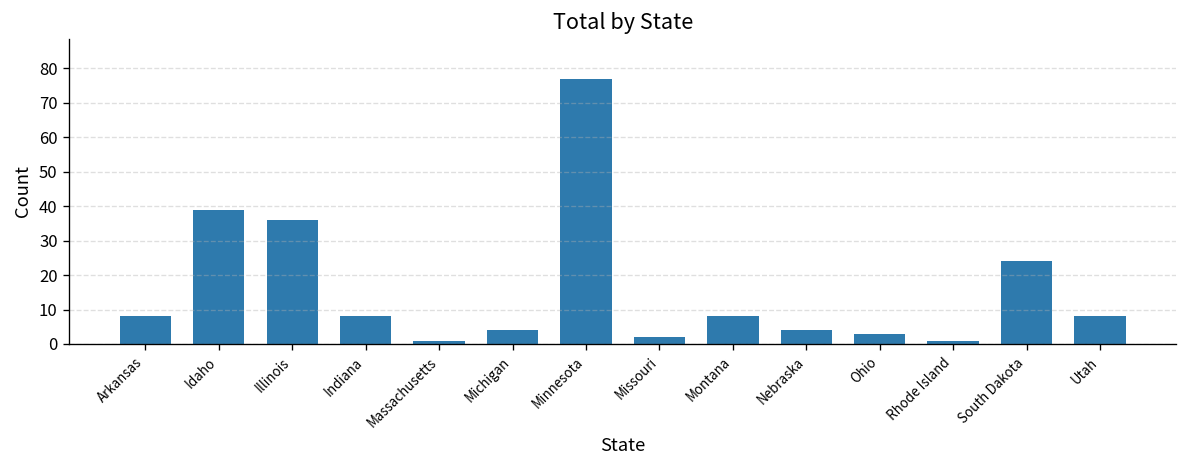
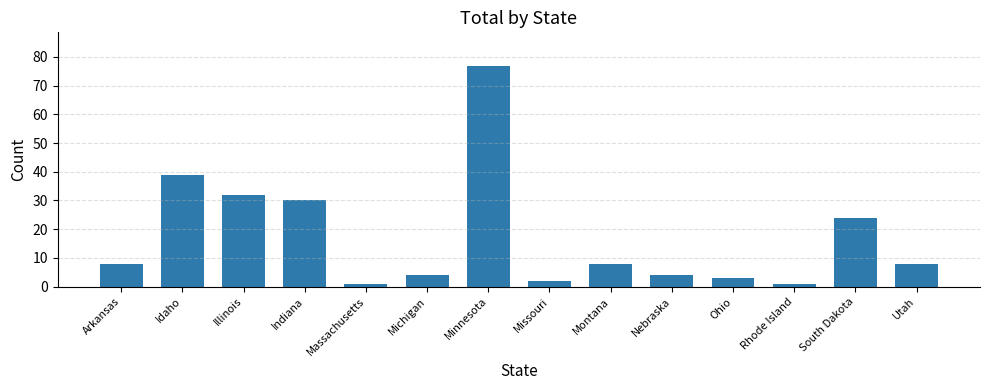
  {
    "Arkansas": 8,
    "Idaho": 39,
-   "Illinois": 36,
-   "Indiana": 8,
+   "Illinois": 32,
+   "Indiana": 30,
    "Massachusetts": 1,
    "Michigan": 4,
    "Minnesota": 77,
    "Missouri": 2,
    "Montana": 8,
    "Nebraska": 4,
    "Ohio": 3,
    "Rhode Island": 1,
    "South Dakota": 24,
    "Utah": 8
  }
